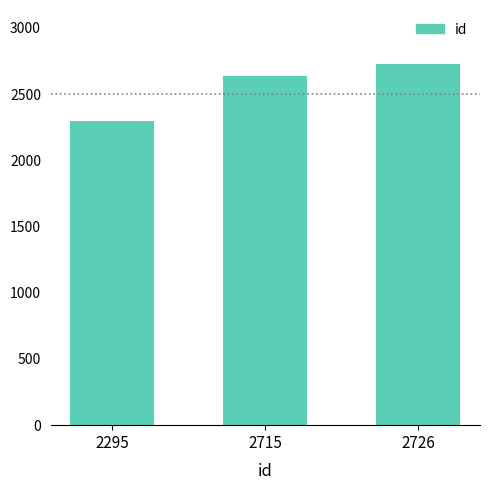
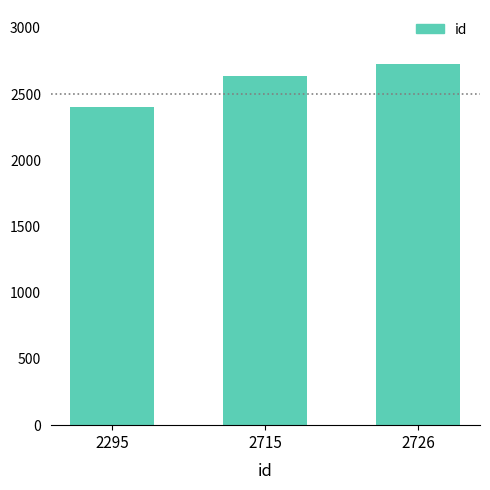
  {
-   "2295": 2300,
+   "2295": 2400,
    "2715": 2630,
    "2726": 2730
  }
